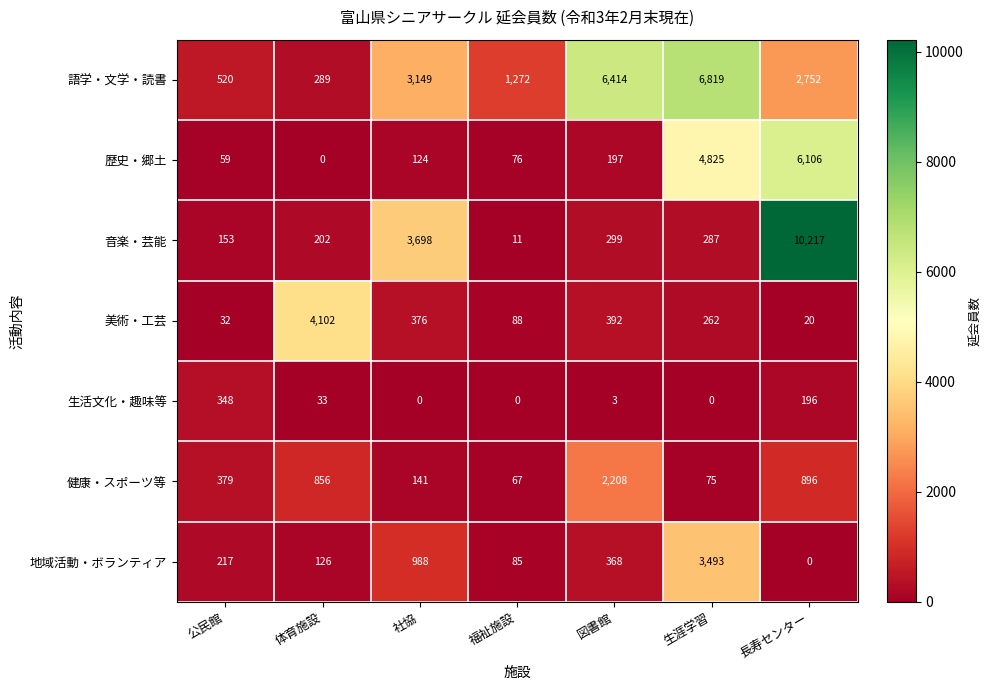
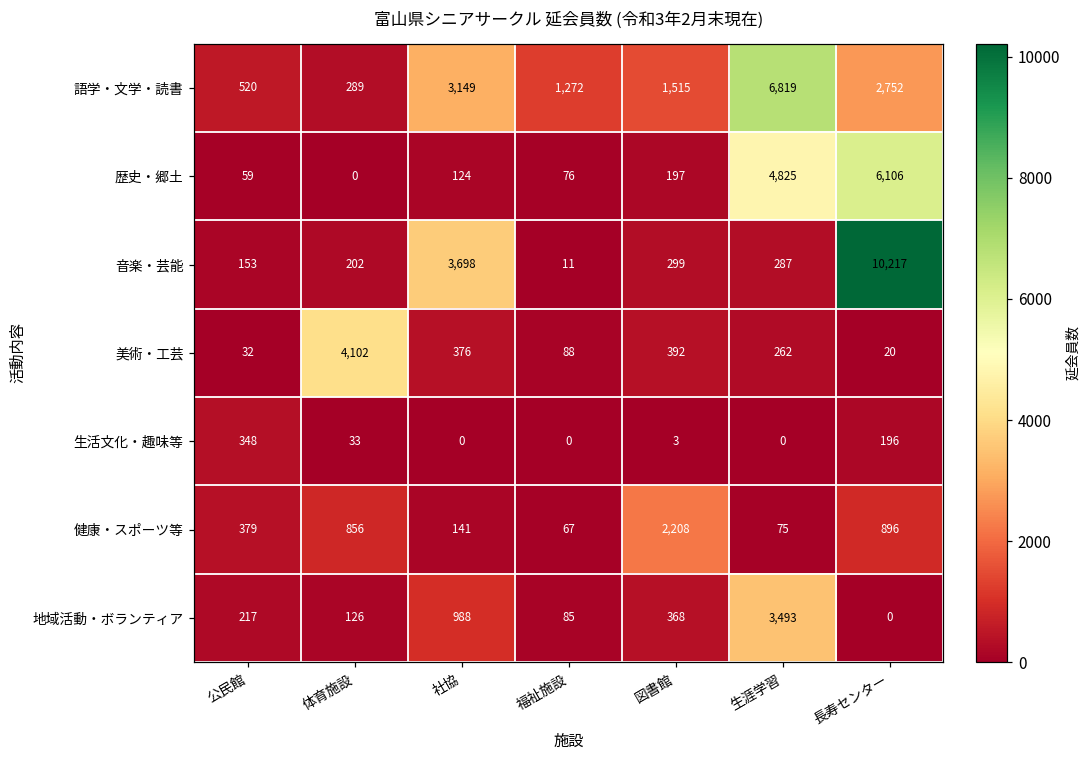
  {
    "語学・文学・読書": {
      "公民館": "520",
      "体育施設": "289",
      "社協": "3,149",
      "福祉施設": "1,272",
-     "図書館": "6,414",
+     "図書館": "1,515",
      "生涯学習": "6,819",
      "長寿センター": "2,752"
    },
    "歴史・郷土": {
      "公民館": "59",
      "体育施設": "0",
      "社協": "124",
      "福祉施設": "76",
      "図書館": "197",
      "生涯学習": "4,825",
      "長寿センター": "6,106"
    },
    "音楽・芸能": {
      "公民館": "153",
      "体育施設": "202",
      "社協": "3,698",
      "福祉施設": "11",
      "図書館": "299",
      "生涯学習": "287",
      "長寿センター": "10,217"
    },
    "美術・工芸": {
      "公民館": "32",
      "体育施設": "4,102",
      "社協": "376",
      "福祉施設": "88",
      "図書館": "392",
      "生涯学習": "262",
      "長寿センター": "20"
    },
    "生活文化・趣味等": {
      "公民館": "348",
      "体育施設": "33",
      "社協": "0",
      "福祉施設": "0",
      "図書館": "3",
      "生涯学習": "0",
      "長寿センター": "196"
    },
    "健康・スポーツ等": {
      "公民館": "379",
      "体育施設": "856",
      "社協": "141",
      "福祉施設": "67",
      "図書館": "2,208",
      "生涯学習": "75",
      "長寿センター": "896"
    },
    "地域活動・ボランティア": {
      "公民館": "217",
      "体育施設": "126",
      "社協": "988",
      "福祉施設": "85",
      "図書館": "368",
      "生涯学習": "3,493",
      "長寿センター": "0"
    }
  }
